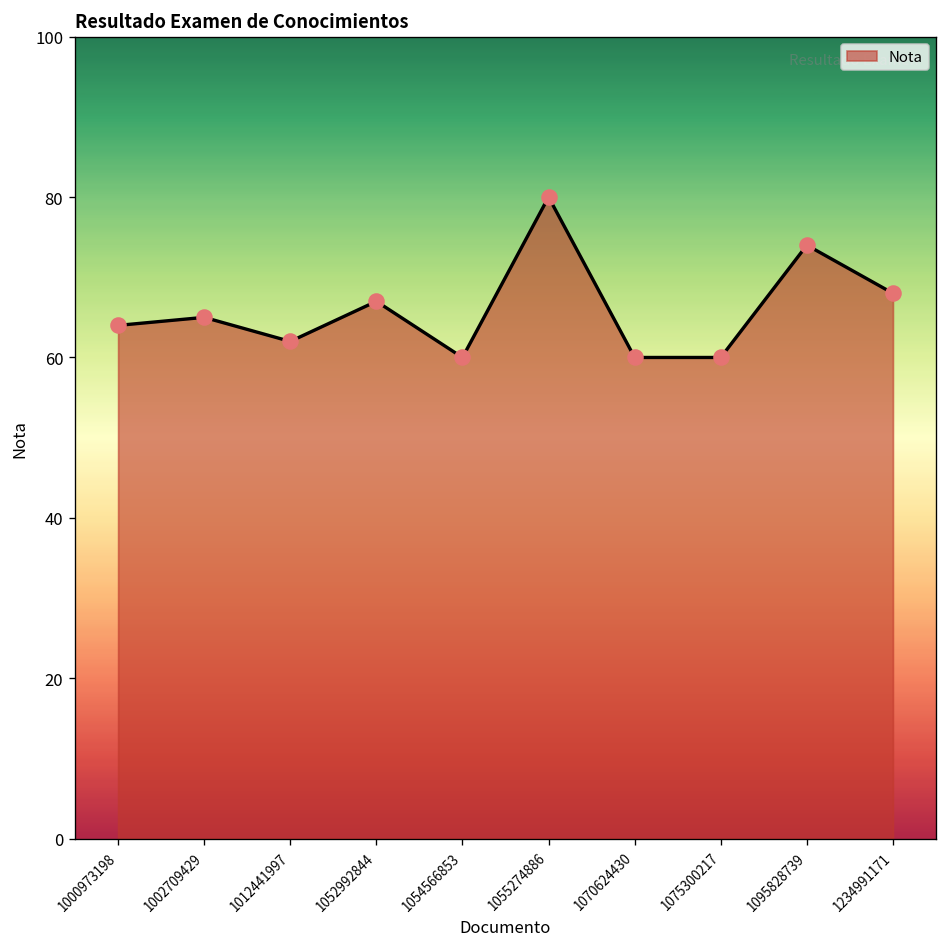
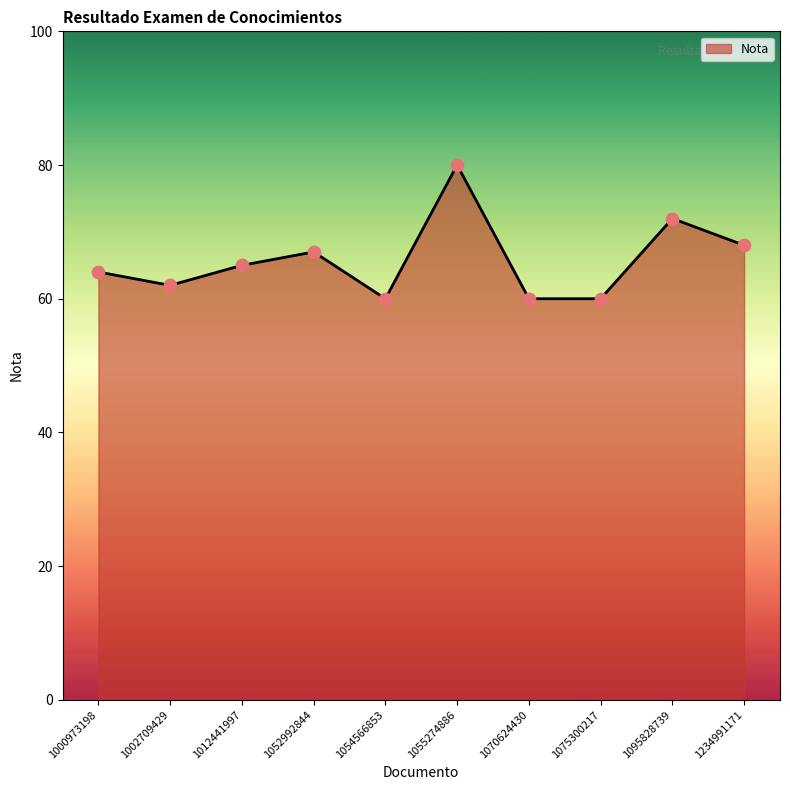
  {
    "1000973198": 64,
-   "1002709429": 65,
-   "1012441997": 62,
+   "1002709429": 62,
+   "1012441997": 65,
    "1052992844": 67,
    "1054566853": 60,
    "1055274886": 80,
    "1070624430": 60,
    "1075300217": 60,
-   "1095828739": 74,
+   "1095828739": 72,
    "1234991171": 68
  }
